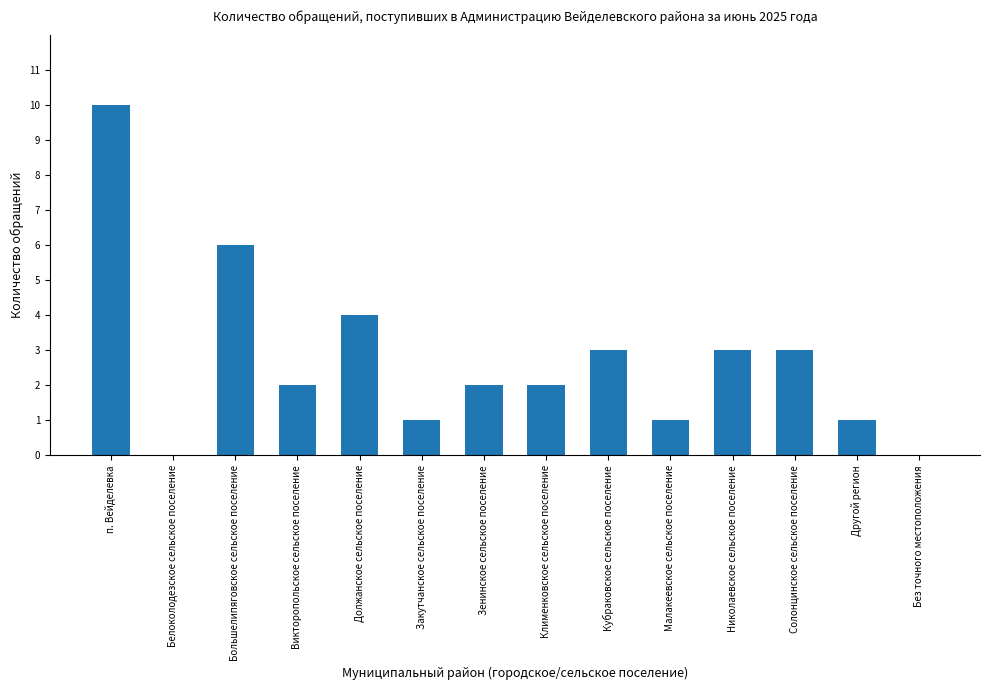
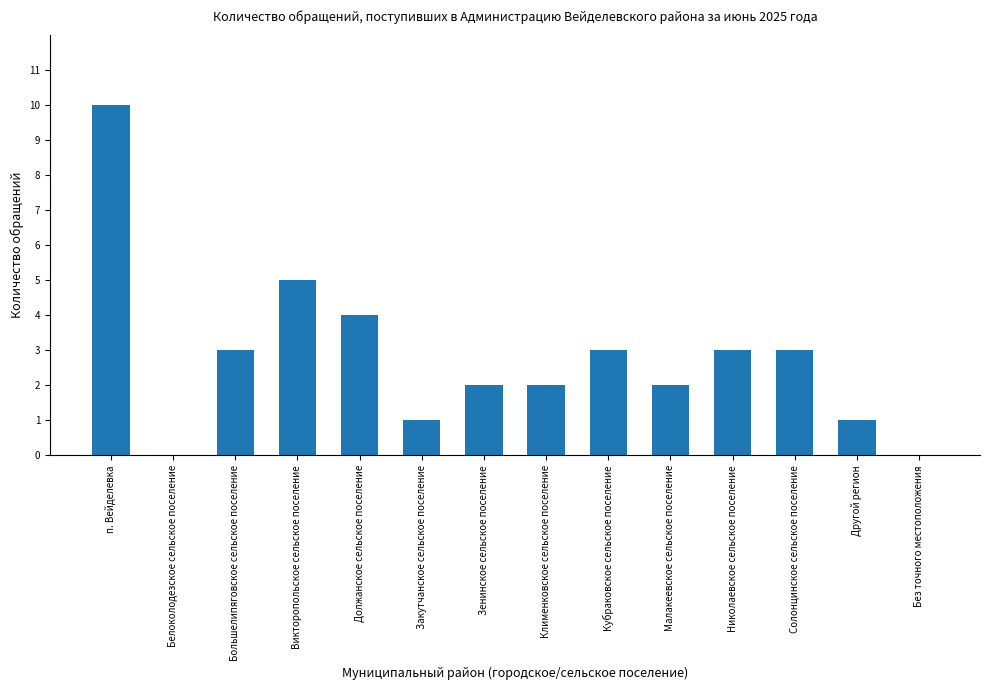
  {
    "п. Вейделевка": 10,
    "Белоколодезское сельское поселение": 0,
-   "Большелипяговское сельское поселение": 6,
-   "Викторопольское сельское поселение": 2,
+   "Большелипяговское сельское поселение": 3,
+   "Викторопольское сельское поселение": 5,
    "Должанское сельское поселение": 4,
    "Закутчанское сельское поселение": 1,
    "Зенинское сельское поселение": 2,
    "Клименковское сельское поселение": 2,
    "Кубраковское сельское поселение": 3,
-   "Малакеевское сельское поселение": 1,
+   "Малакеевское сельское поселение": 2,
    "Николаевское сельское поселение": 3,
    "Солонцинское сельское поселение": 3,
    "Другой регион": 1,
    "Без точного местоположения": 0
  }
